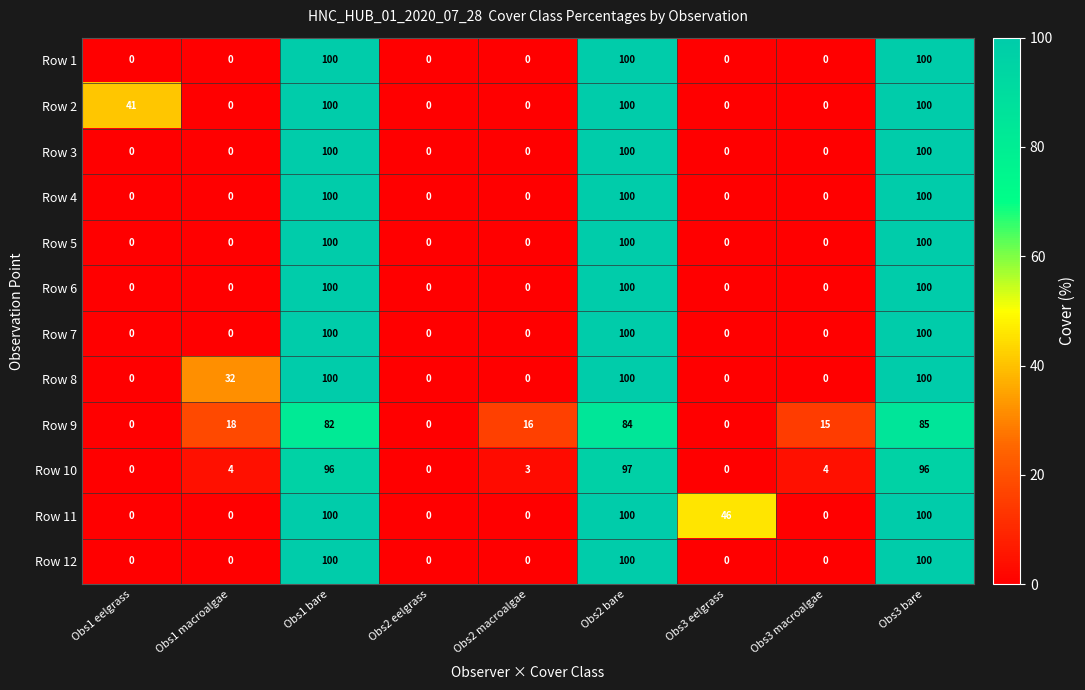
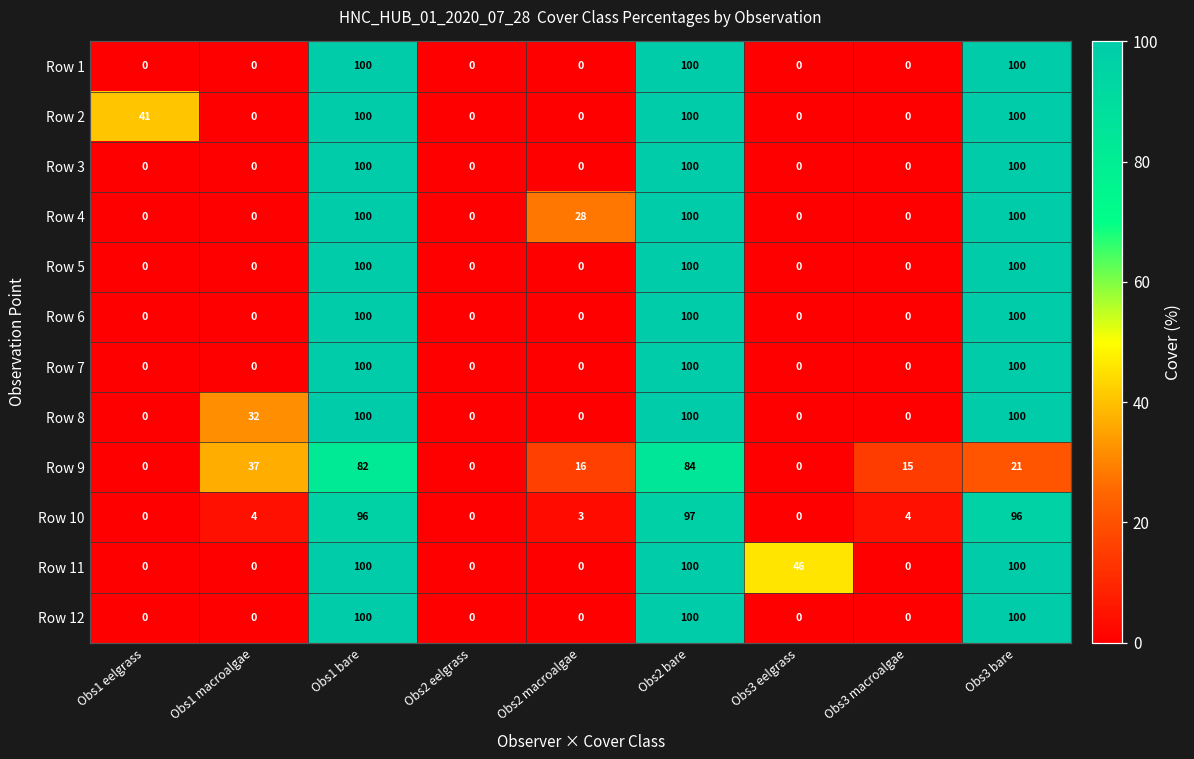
  {
    "Row 1": {
      "Obs1 eelgrass": 0,
      "Obs1 macroalgae": 0,
      "Obs1 bare": 100,
      "Obs2 eelgrass": 0,
      "Obs2 macroalgae": 0,
      "Obs2 bare": 100,
      "Obs3 eelgrass": 0,
      "Obs3 macroalgae": 0,
      "Obs3 bare": 100
    },
    "Row 2": {
      "Obs1 eelgrass": 41,
      "Obs1 macroalgae": 0,
      "Obs1 bare": 100,
      "Obs2 eelgrass": 0,
      "Obs2 macroalgae": 0,
      "Obs2 bare": 100,
      "Obs3 eelgrass": 0,
      "Obs3 macroalgae": 0,
      "Obs3 bare": 100
    },
    "Row 3": {
      "Obs1 eelgrass": 0,
      "Obs1 macroalgae": 0,
      "Obs1 bare": 100,
      "Obs2 eelgrass": 0,
      "Obs2 macroalgae": 0,
      "Obs2 bare": 100,
      "Obs3 eelgrass": 0,
      "Obs3 macroalgae": 0,
      "Obs3 bare": 100
    },
    "Row 4": {
      "Obs1 eelgrass": 0,
      "Obs1 macroalgae": 0,
      "Obs1 bare": 100,
      "Obs2 eelgrass": 0,
-     "Obs2 macroalgae": 0,
+     "Obs2 macroalgae": 28,
      "Obs2 bare": 100,
      "Obs3 eelgrass": 0,
      "Obs3 macroalgae": 0,
      "Obs3 bare": 100
    },
    "Row 5": {
      "Obs1 eelgrass": 0,
      "Obs1 macroalgae": 0,
      "Obs1 bare": 100,
      "Obs2 eelgrass": 0,
      "Obs2 macroalgae": 0,
      "Obs2 bare": 100,
      "Obs3 eelgrass": 0,
      "Obs3 macroalgae": 0,
      "Obs3 bare": 100
    },
    "Row 6": {
      "Obs1 eelgrass": 0,
      "Obs1 macroalgae": 0,
      "Obs1 bare": 100,
      "Obs2 eelgrass": 0,
      "Obs2 macroalgae": 0,
      "Obs2 bare": 100,
      "Obs3 eelgrass": 0,
      "Obs3 macroalgae": 0,
      "Obs3 bare": 100
    },
    "Row 7": {
      "Obs1 eelgrass": 0,
      "Obs1 macroalgae": 0,
      "Obs1 bare": 100,
      "Obs2 eelgrass": 0,
      "Obs2 macroalgae": 0,
      "Obs2 bare": 100,
      "Obs3 eelgrass": 0,
      "Obs3 macroalgae": 0,
      "Obs3 bare": 100
    },
    "Row 8": {
      "Obs1 eelgrass": 0,
      "Obs1 macroalgae": 32,
      "Obs1 bare": 100,
      "Obs2 eelgrass": 0,
      "Obs2 macroalgae": 0,
      "Obs2 bare": 100,
      "Obs3 eelgrass": 0,
      "Obs3 macroalgae": 0,
      "Obs3 bare": 100
    },
    "Row 9": {
      "Obs1 eelgrass": 0,
-     "Obs1 macroalgae": 18,
+     "Obs1 macroalgae": 37,
      "Obs1 bare": 82,
      "Obs2 eelgrass": 0,
      "Obs2 macroalgae": 16,
      "Obs2 bare": 84,
      "Obs3 eelgrass": 0,
      "Obs3 macroalgae": 15,
-     "Obs3 bare": 85
+     "Obs3 bare": 21
    },
    "Row 10": {
      "Obs1 eelgrass": 0,
      "Obs1 macroalgae": 4,
      "Obs1 bare": 96,
      "Obs2 eelgrass": 0,
      "Obs2 macroalgae": 3,
      "Obs2 bare": 97,
      "Obs3 eelgrass": 0,
      "Obs3 macroalgae": 4,
      "Obs3 bare": 96
    },
    "Row 11": {
      "Obs1 eelgrass": 0,
      "Obs1 macroalgae": 0,
      "Obs1 bare": 100,
      "Obs2 eelgrass": 0,
      "Obs2 macroalgae": 0,
      "Obs2 bare": 100,
      "Obs3 eelgrass": 46,
      "Obs3 macroalgae": 0,
      "Obs3 bare": 100
    },
    "Row 12": {
      "Obs1 eelgrass": 0,
      "Obs1 macroalgae": 0,
      "Obs1 bare": 100,
      "Obs2 eelgrass": 0,
      "Obs2 macroalgae": 0,
      "Obs2 bare": 100,
      "Obs3 eelgrass": 0,
      "Obs3 macroalgae": 0,
      "Obs3 bare": 100
    }
  }
